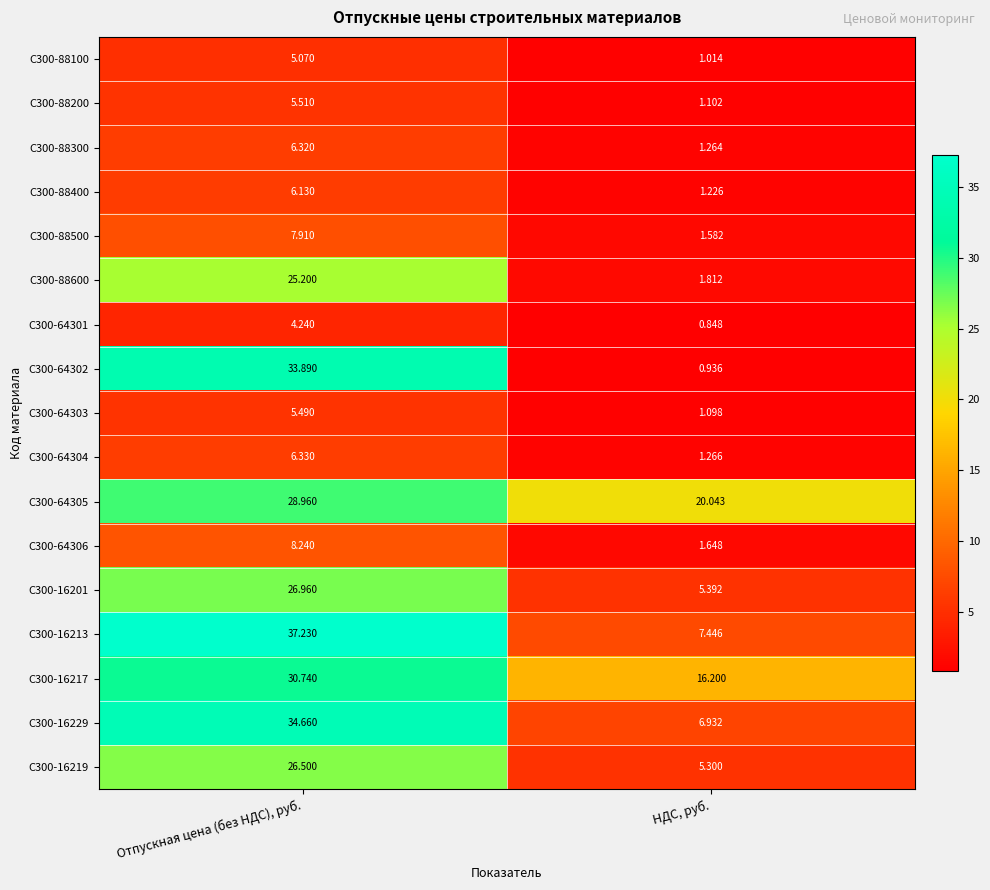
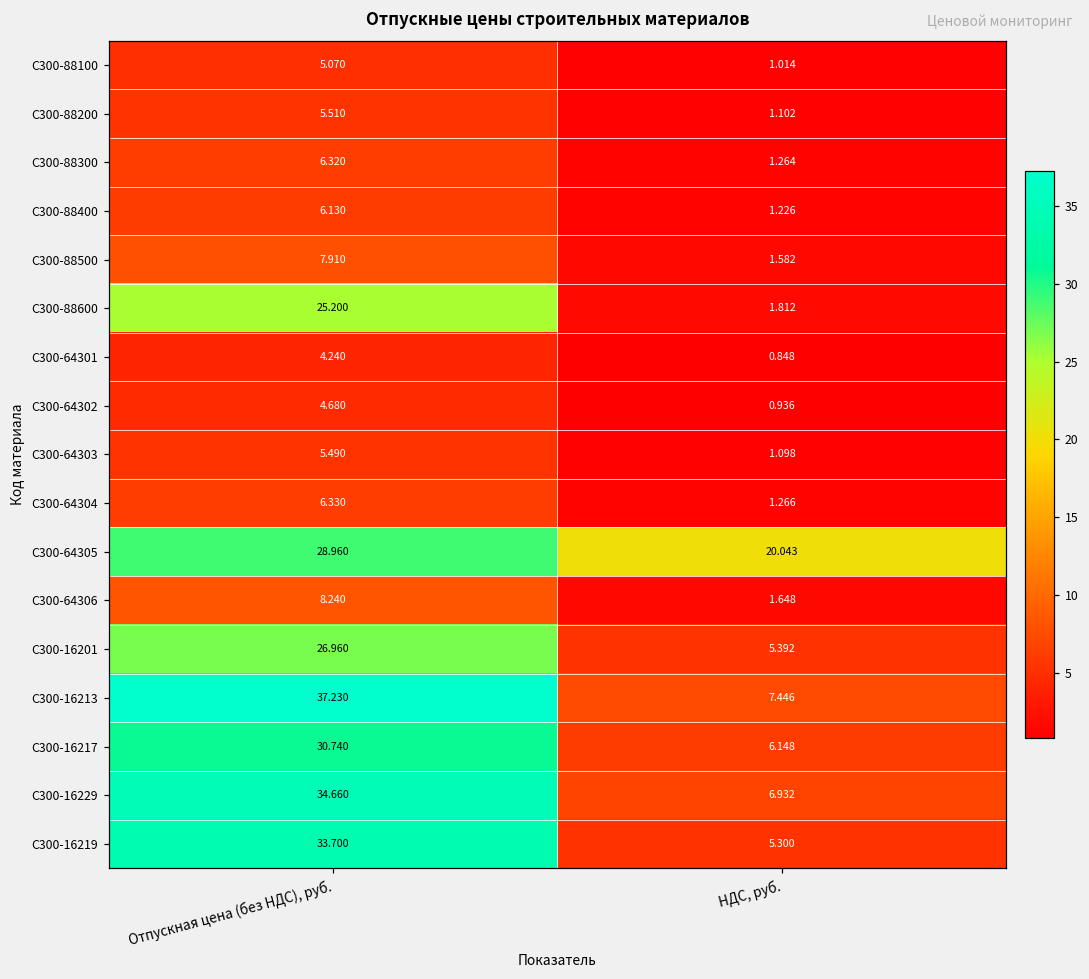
  {
    "С300-88100": {
      "Отпускная цена (без НДС), руб.": 5.070,
      "НДС, руб.": 1.014
    },
    "С300-88200": {
      "Отпускная цена (без НДС), руб.": 5.510,
      "НДС, руб.": 1.102
    },
    "С300-88300": {
      "Отпускная цена (без НДС), руб.": 6.320,
      "НДС, руб.": 1.264
    },
    "С300-88400": {
      "Отпускная цена (без НДС), руб.": 6.130,
      "НДС, руб.": 1.226
    },
    "С300-88500": {
      "Отпускная цена (без НДС), руб.": 7.910,
      "НДС, руб.": 1.582
    },
    "С300-88600": {
      "Отпускная цена (без НДС), руб.": 25.200,
      "НДС, руб.": 1.812
    },
    "С300-64301": {
      "Отпускная цена (без НДС), руб.": 4.240,
      "НДС, руб.": 0.848
    },
    "С300-64302": {
-     "Отпускная цена (без НДС), руб.": 33.890,
+     "Отпускная цена (без НДС), руб.": 4.680,
      "НДС, руб.": 0.936
    },
    "С300-64303": {
      "Отпускная цена (без НДС), руб.": 5.490,
      "НДС, руб.": 1.098
    },
    "С300-64304": {
      "Отпускная цена (без НДС), руб.": 6.330,
      "НДС, руб.": 1.266
    },
    "С300-64305": {
      "Отпускная цена (без НДС), руб.": 28.960,
      "НДС, руб.": 20.043
    },
    "С300-64306": {
      "Отпускная цена (без НДС), руб.": 8.240,
      "НДС, руб.": 1.648
    },
    "С300-16201": {
      "Отпускная цена (без НДС), руб.": 26.960,
      "НДС, руб.": 5.392
    },
    "С300-16213": {
      "Отпускная цена (без НДС), руб.": 37.230,
      "НДС, руб.": 7.446
    },
    "С300-16217": {
      "Отпускная цена (без НДС), руб.": 30.740,
-     "НДС, руб.": 16.200
+     "НДС, руб.": 6.148
    },
    "С300-16229": {
      "Отпускная цена (без НДС), руб.": 34.660,
      "НДС, руб.": 6.932
    },
    "С300-16219": {
-     "Отпускная цена (без НДС), руб.": 26.500,
+     "Отпускная цена (без НДС), руб.": 33.700,
      "НДС, руб.": 5.300
    }
  }
